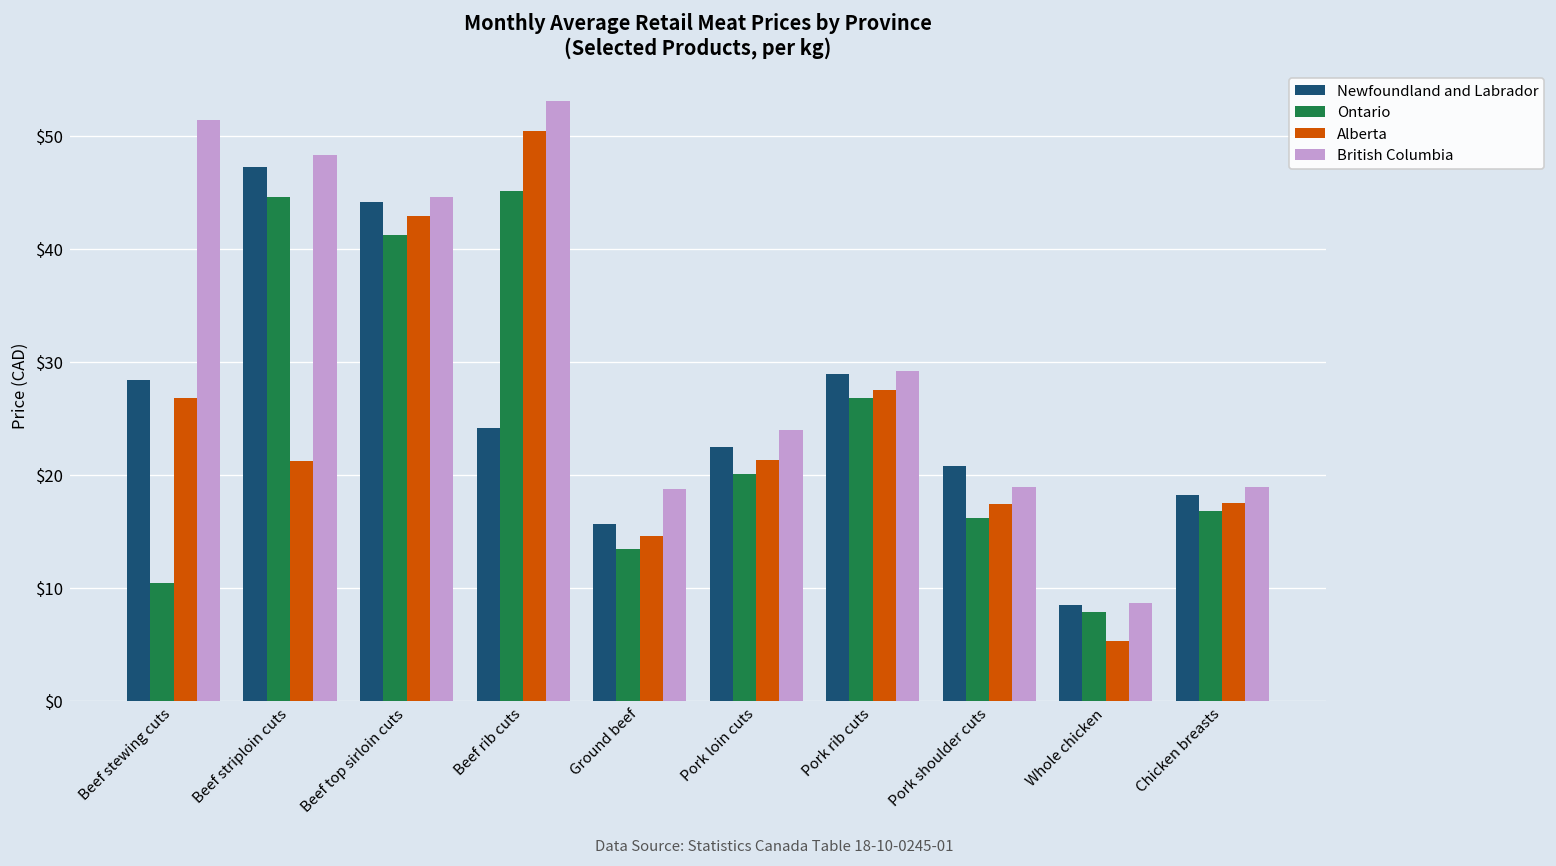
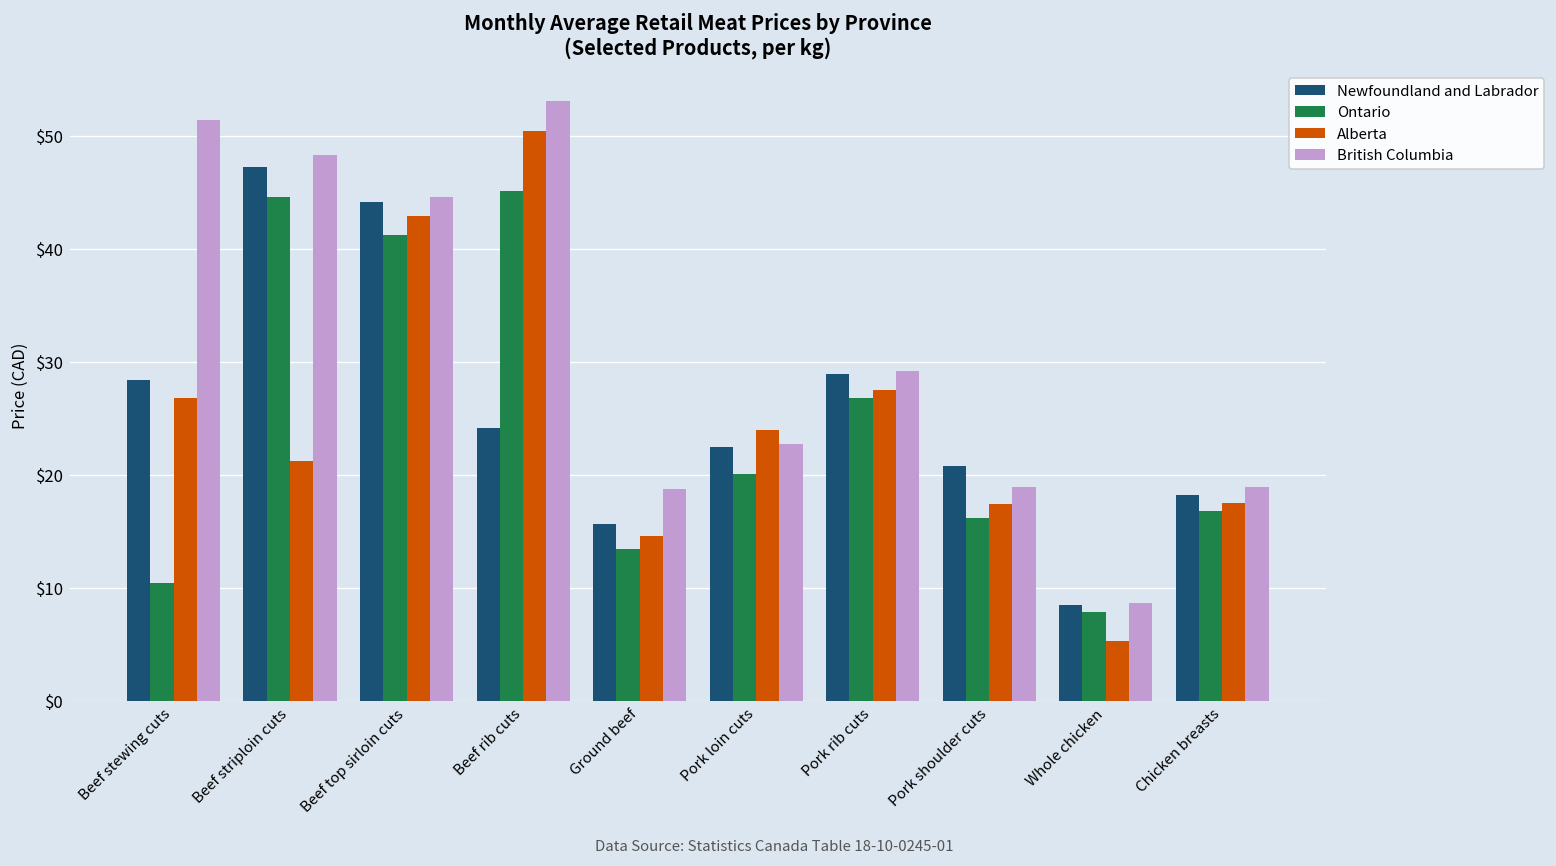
  {
    "Newfoundland and Labrador": {
      "Beef stewing cuts": "$28",
      "Beef striploin cuts": "$47",
      "Beef top sirloin cuts": "$44",
      "Beef rib cuts": "$24",
      "Ground beef": "$16",
      "Pork loin cuts": "$22",
      "Pork rib cuts": "$29",
      "Pork shoulder cuts": "$21",
      "Whole chicken": "$8",
      "Chicken breasts": "$18"
    },
    "Ontario": {
      "Beef stewing cuts": "$10",
      "Beef striploin cuts": "$45",
      "Beef top sirloin cuts": "$41",
      "Beef rib cuts": "$45",
      "Ground beef": "$13",
      "Pork loin cuts": "$20",
      "Pork rib cuts": "$27",
      "Pork shoulder cuts": "$16",
      "Whole chicken": "$8",
      "Chicken breasts": "$17"
    },
    "Alberta": {
      "Beef stewing cuts": "$27",
      "Beef striploin cuts": "$21",
      "Beef top sirloin cuts": "$43",
      "Beef rib cuts": "$50",
      "Ground beef": "$15",
-     "Pork loin cuts": "$21",
+     "Pork loin cuts": "$24",
      "Pork rib cuts": "$28",
      "Pork shoulder cuts": "$17",
      "Whole chicken": "$5",
      "Chicken breasts": "$18"
    },
    "British Columbia": {
      "Beef stewing cuts": "$51",
      "Beef striploin cuts": "$48",
      "Beef top sirloin cuts": "$45",
      "Beef rib cuts": "$53",
      "Ground beef": "$19",
-     "Pork loin cuts": "$24",
+     "Pork loin cuts": "$23",
      "Pork rib cuts": "$29",
      "Pork shoulder cuts": "$19",
      "Whole chicken": "$9",
      "Chicken breasts": "$19"
    }
  }
